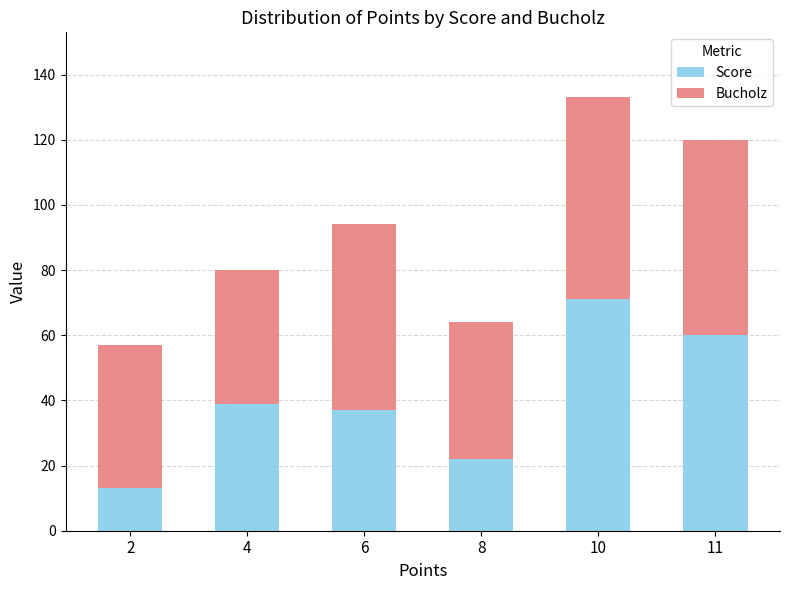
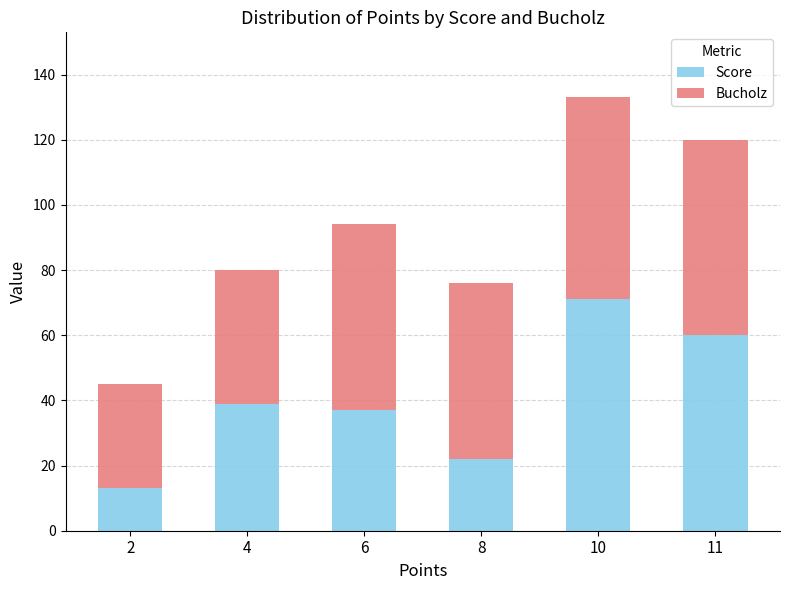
  {
    "Score": {
      "2": 13,
      "4": 39,
      "6": 37,
      "8": 22,
      "10": 71,
      "11": 60
    },
    "Bucholz": {
-     "2": 44,
+     "2": 32,
      "4": 41,
      "6": 57,
-     "8": 42,
+     "8": 54,
      "10": 62,
      "11": 60
    }
  }
